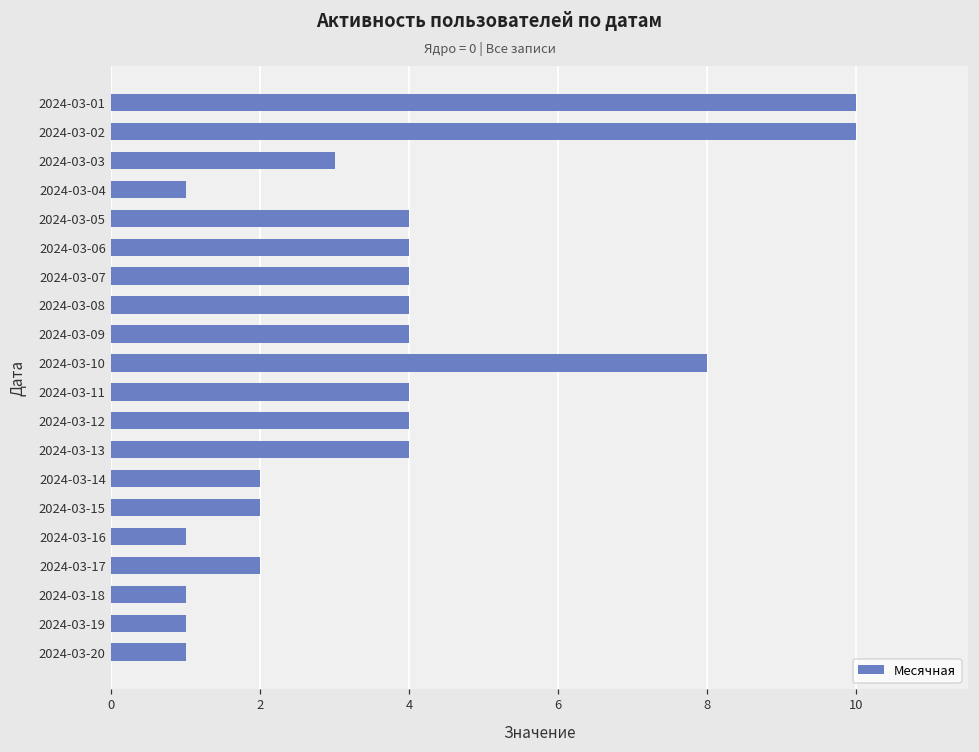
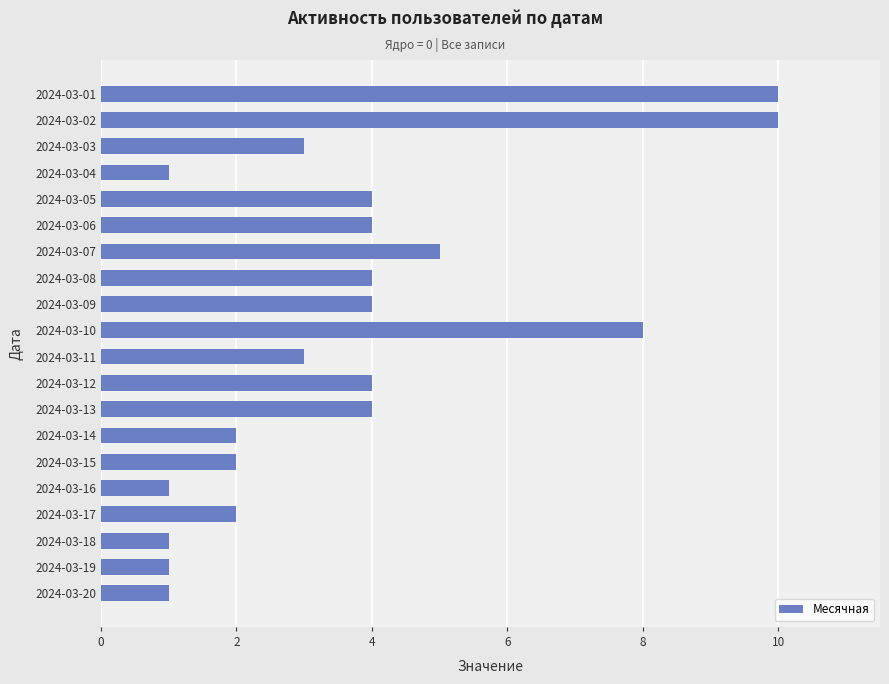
  {
    "2024-03-01": 10,
    "2024-03-02": 10,
    "2024-03-03": 3,
    "2024-03-04": 1,
    "2024-03-05": 4,
    "2024-03-06": 4,
-   "2024-03-07": 4,
+   "2024-03-07": 5,
    "2024-03-08": 4,
    "2024-03-09": 4,
    "2024-03-10": 8,
-   "2024-03-11": 4,
+   "2024-03-11": 3,
    "2024-03-12": 4,
    "2024-03-13": 4,
    "2024-03-14": 2,
    "2024-03-15": 2,
    "2024-03-16": 1,
    "2024-03-17": 2,
    "2024-03-18": 1,
    "2024-03-19": 1,
    "2024-03-20": 1
  }
